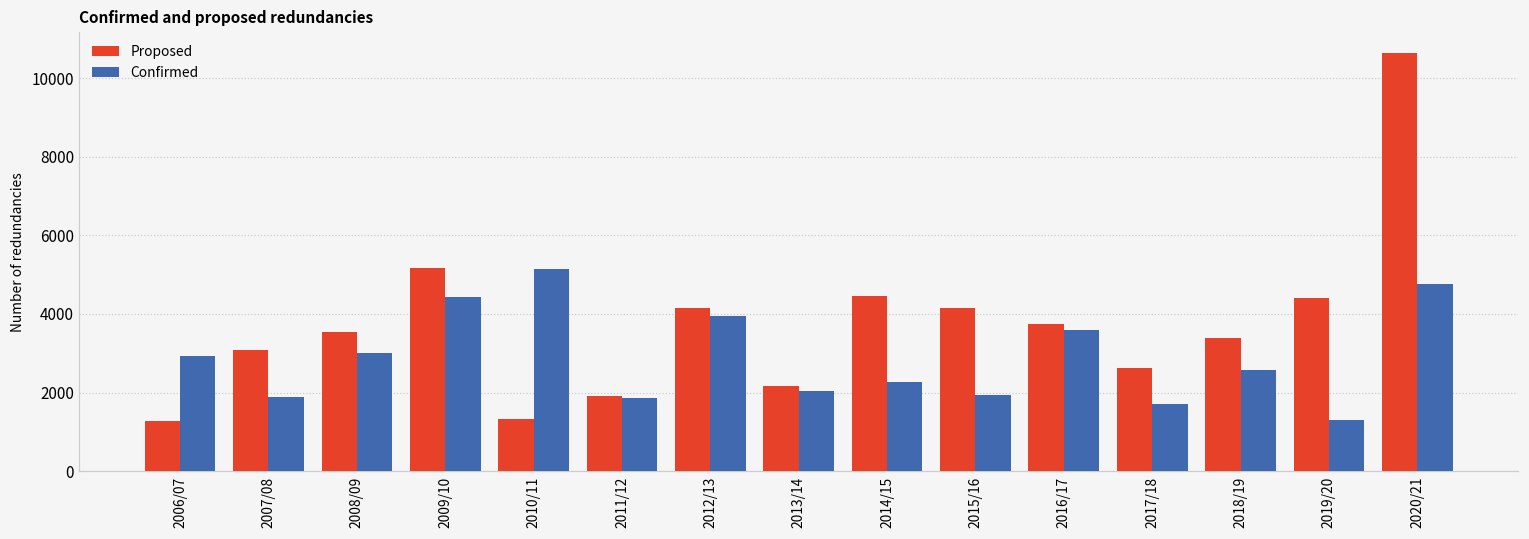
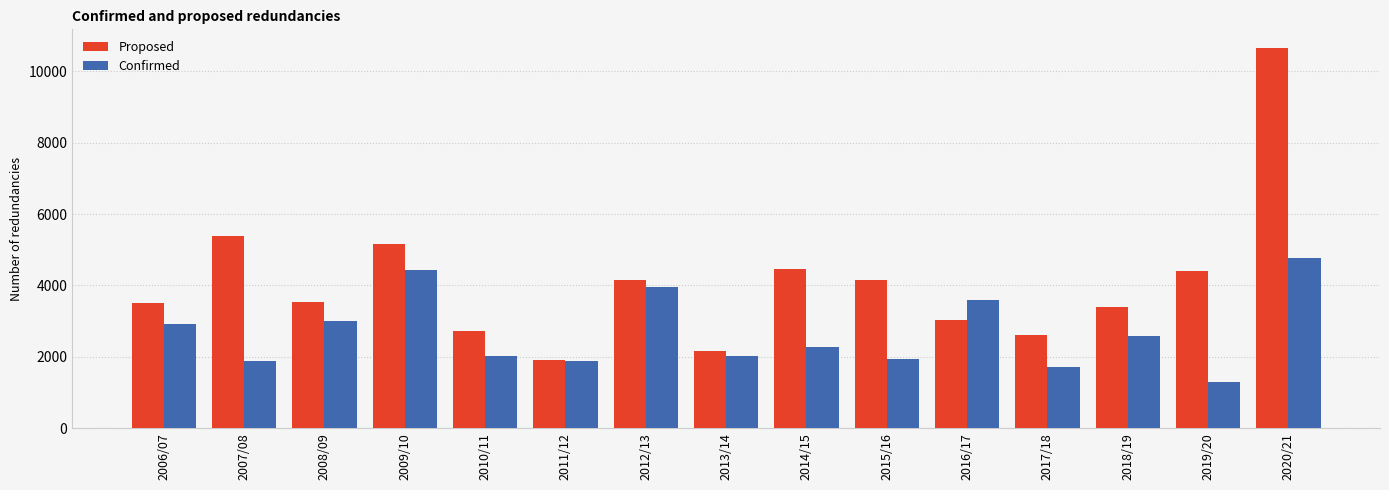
  {
    "Proposed": {
-     "2006/07": 1300,
-     "2007/08": 3100,
+     "2006/07": 3500,
+     "2007/08": 5400,
      "2008/09": 3500,
      "2009/10": 5200,
-     "2010/11": 1300,
+     "2010/11": 2700,
      "2011/12": 1900,
      "2012/13": 4100,
      "2013/14": 2200,
      "2014/15": 4500,
      "2015/16": 4200,
-     "2016/17": 3800,
+     "2016/17": 3000,
      "2017/18": 2600,
      "2018/19": 3400,
      "2019/20": 4400,
      "2020/21": 10600
    },
    "Confirmed": {
      "2006/07": 2900,
      "2007/08": 1900,
      "2008/09": 3000,
      "2009/10": 4400,
-     "2010/11": 5100,
+     "2010/11": 2000,
      "2011/12": 1900,
      "2012/13": 4000,
      "2013/14": 2000,
      "2014/15": 2300,
      "2015/16": 1900,
      "2016/17": 3600,
      "2017/18": 1700,
      "2018/19": 2600,
      "2019/20": 1300,
      "2020/21": 4800
    }
  }
